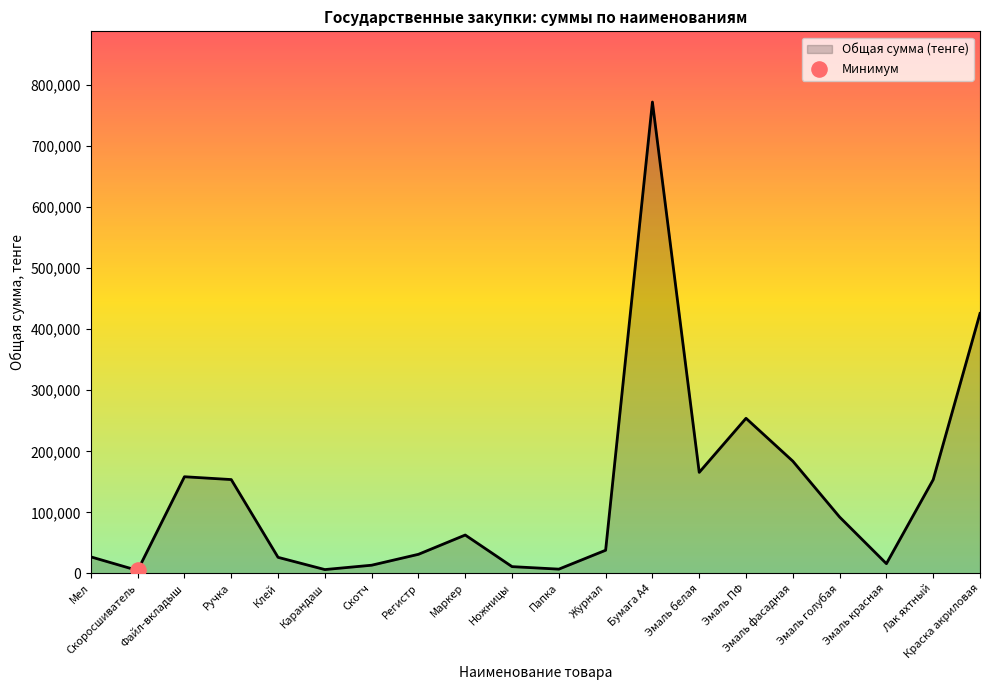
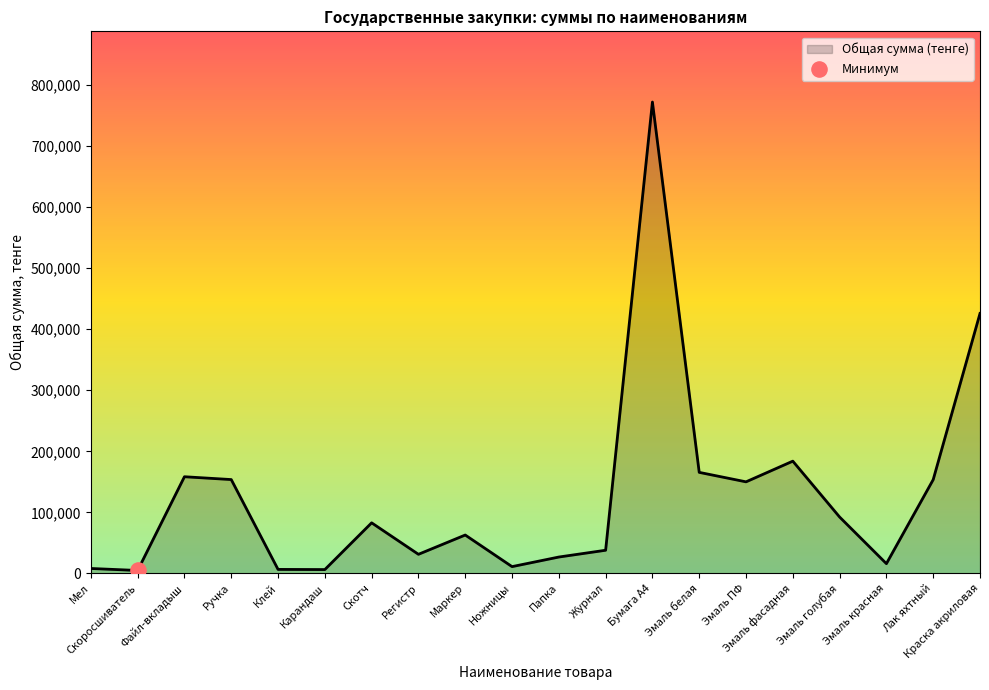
  {
    "Общая сумма (тенге)": {
-     "Мел": "30,000",
+     "Мел": "10,000",
      "Файл-вкладыш": "160,000",
      "Ручка": "150,000",
-     "Клей": "30,000",
+     "Клей": "10,000",
      "Карандаш": "10,000",
-     "Скотч": "10,000",
+     "Скотч": "80,000",
      "Регистр": "30,000",
      "Маркер": "60,000",
      "Ножницы": "10,000",
-     "Папка": "10,000",
+     "Папка": "30,000",
      "Журнал": "40,000",
      "Бумага А4": "770,000",
      "Эмаль белая": "170,000",
-     "Эмаль ПФ": "250,000",
+     "Эмаль ПФ": "150,000",
      "Эмаль фасадная": "180,000",
      "Эмаль голубая": "90,000",
      "Эмаль красная": "20,000",
      "Лак яхтный": "150,000",
      "Краска акриловая": "430,000"
    }
  }
